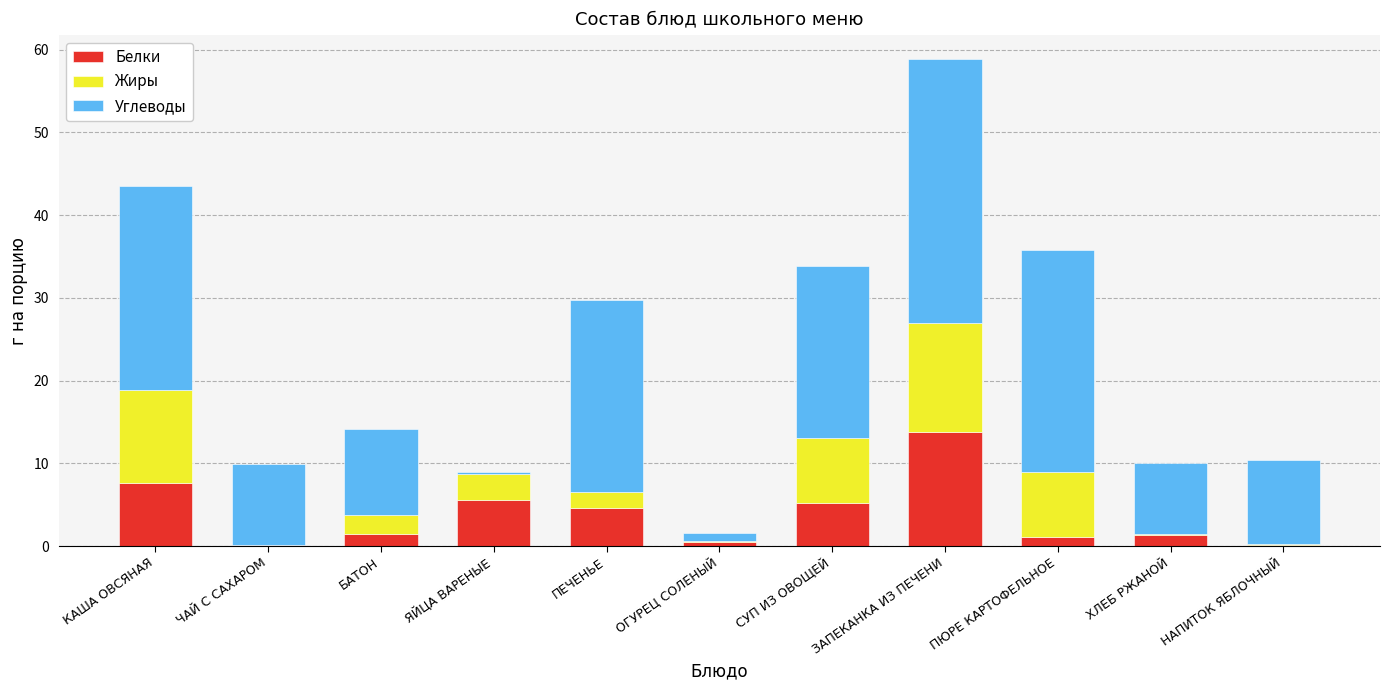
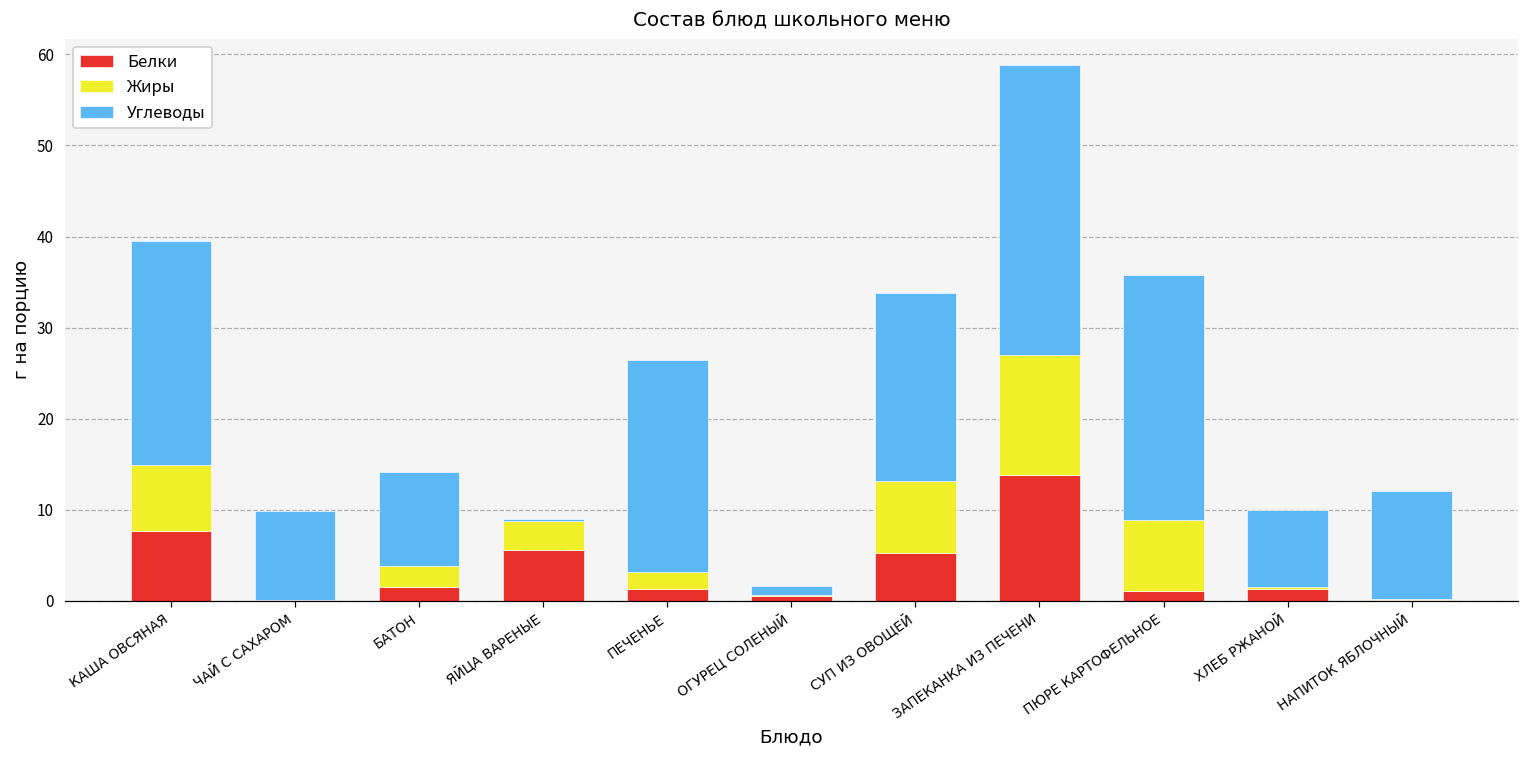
  {
    "Белки": {
      "КАША ОВСЯНАЯ": 8,
      "БАТОН": 2,
      "ЯЙЦА ВАРЕНЫЕ": 6,
-     "ПЕЧЕНЬЕ": 5,
+     "ПЕЧЕНЬЕ": 1,
      "ОГУРЕЦ СОЛЕНЫЙ": 1,
      "СУП ИЗ ОВОЩЕЙ": 5,
      "ЗАПЕКАНКА ИЗ ПЕЧЕНИ": 14,
      "ПЮРЕ КАРТОФЕЛЬНОЕ": 1,
      "ХЛЕБ РЖАНОЙ": 1
    },
    "Жиры": {
-     "КАША ОВСЯНАЯ": 11,
+     "КАША ОВСЯНАЯ": 7,
      "ЧАЙ С САХАРОМ": 0,
      "БАТОН": 2,
      "ЯЙЦА ВАРЕНЫЕ": 3,
      "ПЕЧЕНЬЕ": 2,
      "СУП ИЗ ОВОЩЕЙ": 8,
      "ЗАПЕКАНКА ИЗ ПЕЧЕНИ": 13,
      "ПЮРЕ КАРТОФЕЛЬНОЕ": 8
    },
    "Углеводы": {
      "КАША ОВСЯНАЯ": 25,
      "ЧАЙ С САХАРОМ": 10,
      "БАТОН": 10,
      "ПЕЧЕНЬЕ": 23,
      "ОГУРЕЦ СОЛЕНЫЙ": 1,
      "СУП ИЗ ОВОЩЕЙ": 21,
      "ЗАПЕКАНКА ИЗ ПЕЧЕНИ": 32,
      "ПЮРЕ КАРТОФЕЛЬНОЕ": 27,
      "ХЛЕБ РЖАНОЙ": 9,
-     "НАПИТОК ЯБЛОЧНЫЙ": 10
+     "НАПИТОК ЯБЛОЧНЫЙ": 12
    }
  }
